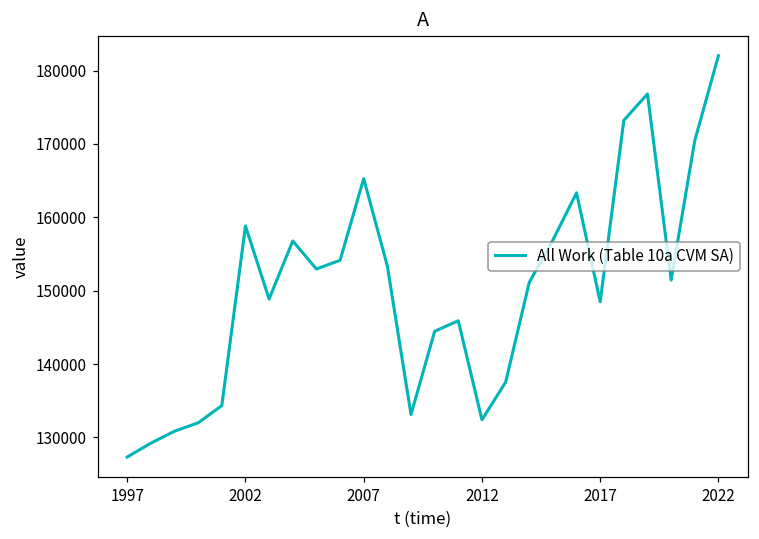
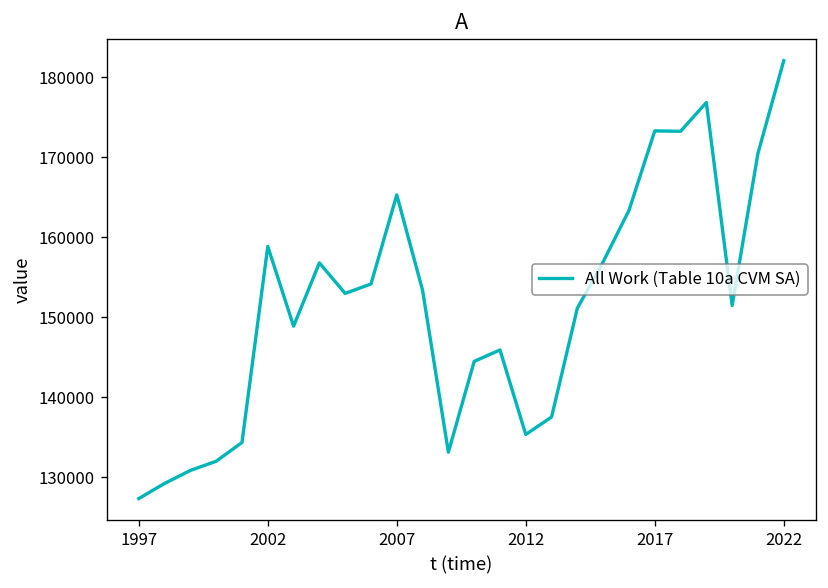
  {
    "1997": 127000,
    "2002": 159000,
    "2007": 165000,
-   "2012": 132000,
-   "2017": 148000,
+   "2012": 135000,
+   "2017": 173000,
    "2022": 182000
  }
